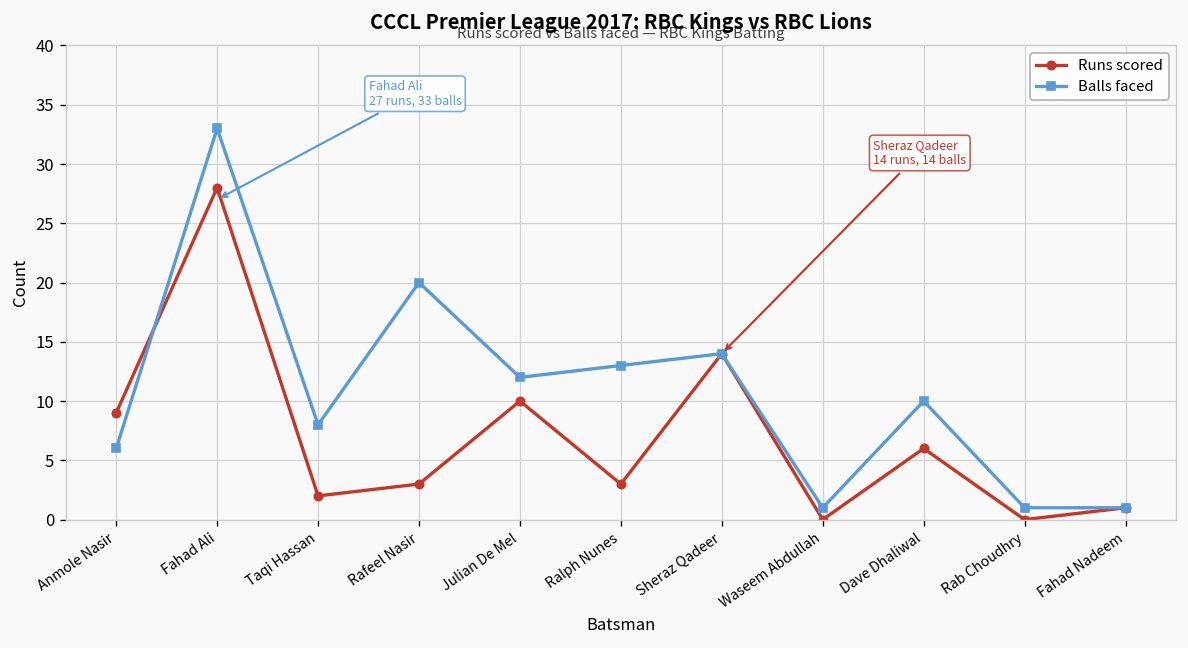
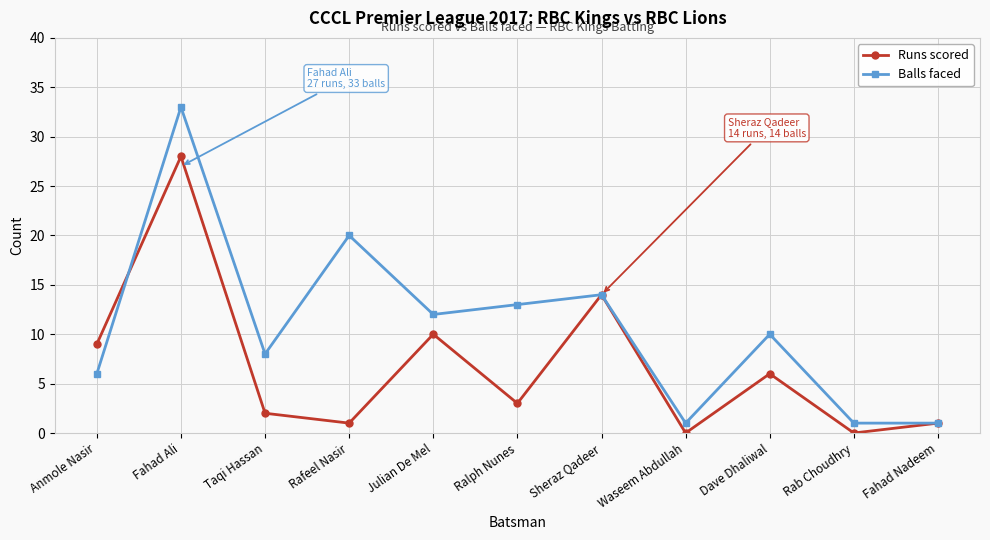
  {
    "Runs scored": {
      "Anmole Nasir": 9,
      "Taqi Hassan": 2,
-     "Rafeel Nasir": 3,
+     "Rafeel Nasir": 1,
      "Julian De Mel": 10,
      "Ralph Nunes": 3,
      "Waseem Abdullah": 0,
      "Dave Dhaliwal": 6,
      "Rab Choudhry": 0
    },
    "Balls faced": {
      "Anmole Nasir": 6,
      "Taqi Hassan": 8,
      "Rafeel Nasir": 20,
      "Julian De Mel": 12,
      "Ralph Nunes": 13,
      "Waseem Abdullah": 1,
      "Dave Dhaliwal": 10,
      "Rab Choudhry": 1
    }
  }
